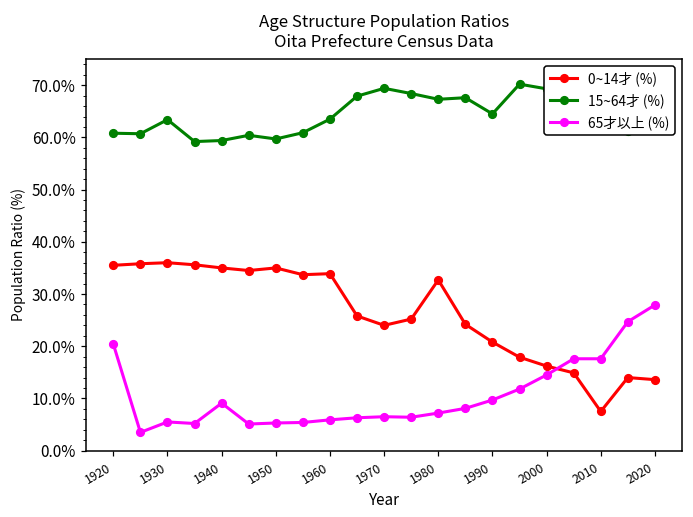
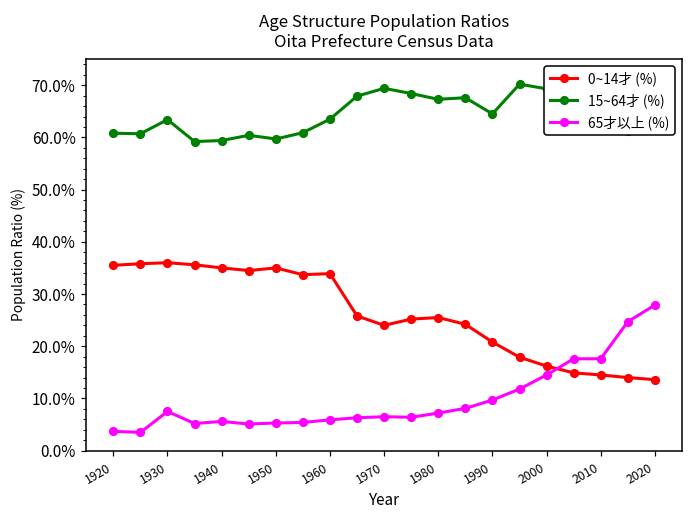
  {
    "0~14才 (%)": {
      "1920": "36%",
      "1930": "36%",
      "1940": "35%",
      "1950": "35%",
      "1960": "34%",
      "1970": "24%",
-     "1980": "33%",
+     "1980": "26%",
      "1990": "21%",
      "2000": "16%",
-     "2010": "8%",
+     "2010": "15%",
      "2020": "14%"
    },
    "15~64才 (%)": {
      "1920": "61%",
      "1930": "63%",
      "1940": "59%",
      "1950": "60%",
      "1960": "64%",
      "1970": "69%",
      "1980": "67%",
      "1990": "65%"
    },
    "65才以上 (%)": {
-     "1920": "20%",
-     "1930": "6%",
-     "1940": "9%",
+     "1920": "4%",
+     "1930": "8%",
+     "1940": "6%",
      "1950": "5%",
      "1960": "6%",
      "1970": "7%",
      "1980": "7%",
      "1990": "10%",
      "2000": "15%",
      "2010": "18%",
      "2020": "28%"
    }
  }
